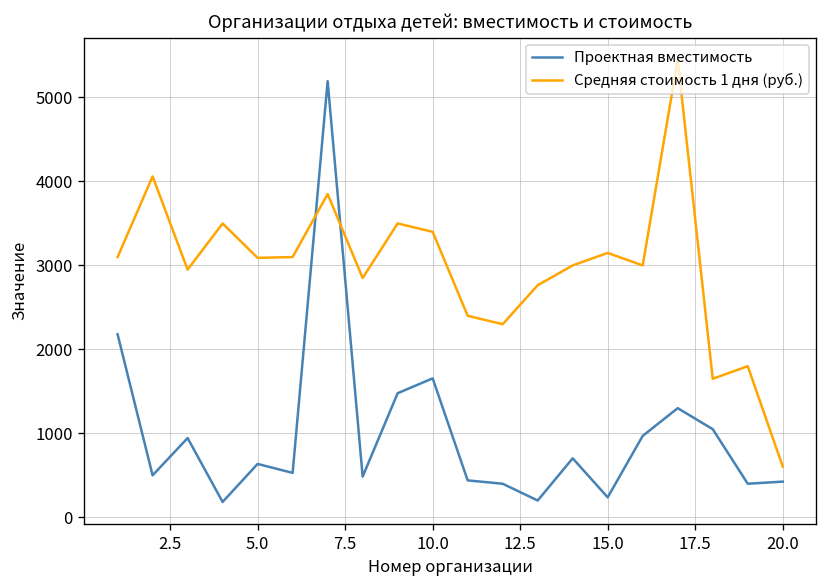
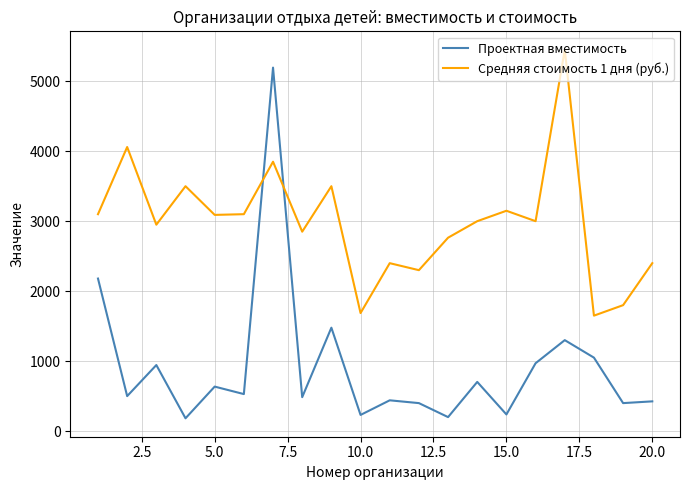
  {
    "Проектная вместимость": {
      "5.0": 600,
-     "10.0": 1700,
+     "10.0": 200,
      "15.0": 200,
      "20.0": 400
    },
    "Средняя стоимость 1 дня (руб.)": {
      "5.0": 3100,
-     "10.0": 3400,
+     "10.0": 1700,
      "15.0": 3100,
-     "20.0": 600
+     "20.0": 2400
    }
  }
